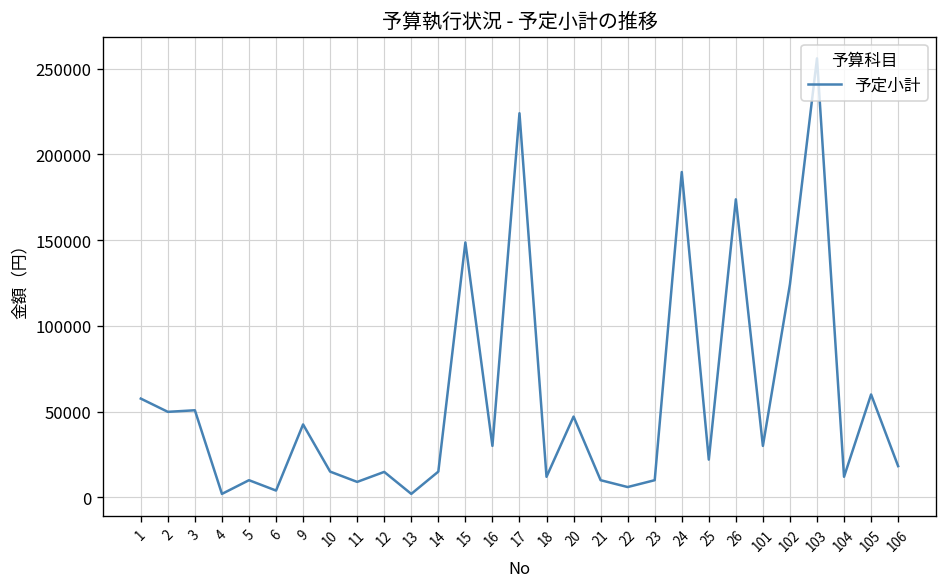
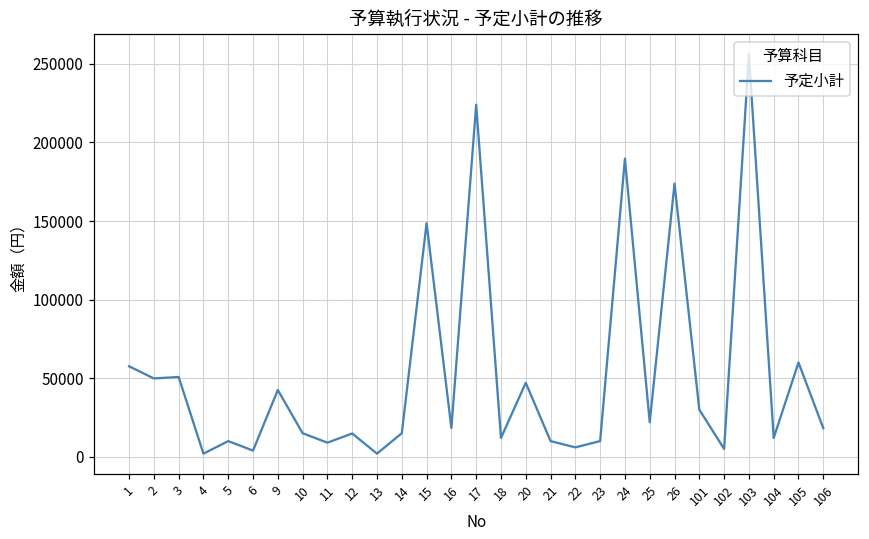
  {
    "1": 58000,
    "2": 50000,
    "3": 51000,
    "4": 2000,
    "5": 10000,
    "6": 4000,
    "9": 43000,
    "10": 15000,
    "11": 9000,
    "12": 15000,
    "13": 2000,
    "14": 15000,
    "15": 149000,
-   "16": 30000,
+   "16": 18000,
    "17": 224000,
    "18": 12000,
    "20": 47000,
    "21": 10000,
    "22": 6000,
    "23": 10000,
    "24": 190000,
    "25": 22000,
    "26": 174000,
    "101": 30000,
-   "102": 124000,
+   "102": 5000,
    "104": 12000,
    "105": 60000,
    "106": 18000
  }
